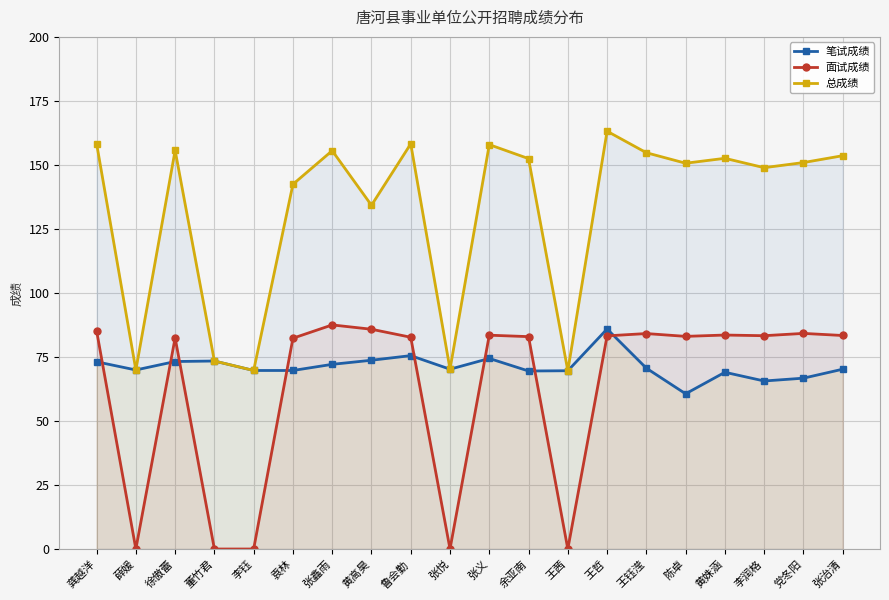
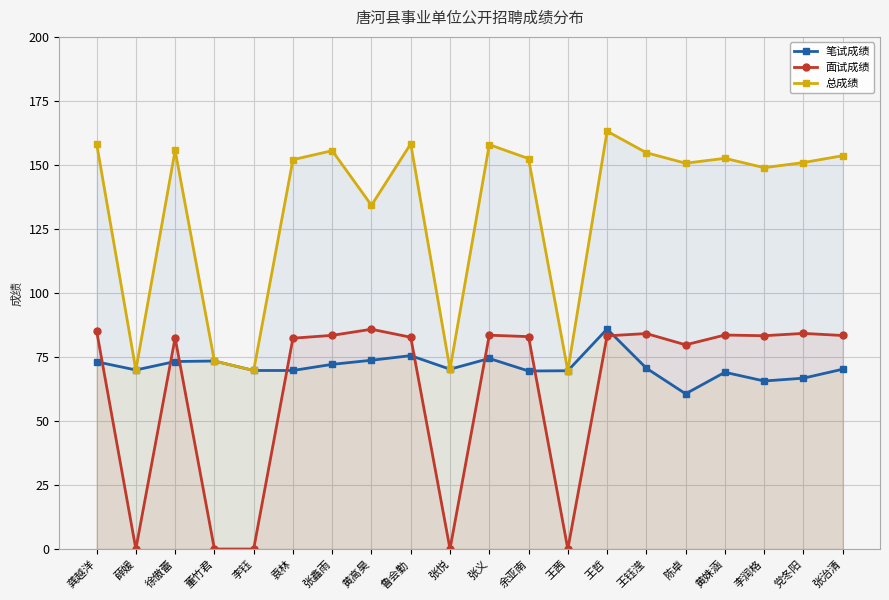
  {
    "笔试成绩": {
      "龚越洋": 73,
      "徐傲蕾": 73,
      "袁林": 70,
      "张鑫雨": 72,
      "黄高昊": 74,
      "鲁会勤": 76,
      "张义": 74,
      "余亚南": 70,
      "王哲": 86,
      "王钰滢": 71,
      "陈卓": 61,
      "黄姝涵": 69,
      "李润格": 66,
      "党冬阳": 67,
      "张治清": 70
    },
    "面试成绩": {
      "龚越洋": 85,
      "薛媛": 0,
      "徐傲蕾": 82,
      "董竹君": 0,
      "李钰": 0,
      "袁林": 82,
-     "张鑫雨": 87,
+     "张鑫雨": 83,
      "黄高昊": 86,
      "鲁会勤": 83,
      "张悦": 0,
      "张义": 83,
      "余亚南": 83,
      "王茜": 0,
      "王哲": 83,
      "王钰滢": 84,
-     "陈卓": 83,
+     "陈卓": 80,
      "黄姝涵": 84,
      "李润格": 83,
      "党冬阳": 84,
      "张治清": 83
    },
    "总成绩": {
      "龚越洋": 158,
      "徐傲蕾": 156,
-     "袁林": 142,
+     "袁林": 152,
      "张鑫雨": 156,
      "黄高昊": 134,
      "鲁会勤": 158,
      "张义": 158,
      "余亚南": 152,
      "王哲": 163,
      "王钰滢": 155,
      "陈卓": 151,
      "黄姝涵": 153,
      "李润格": 149,
      "党冬阳": 151,
      "张治清": 154
    }
  }
